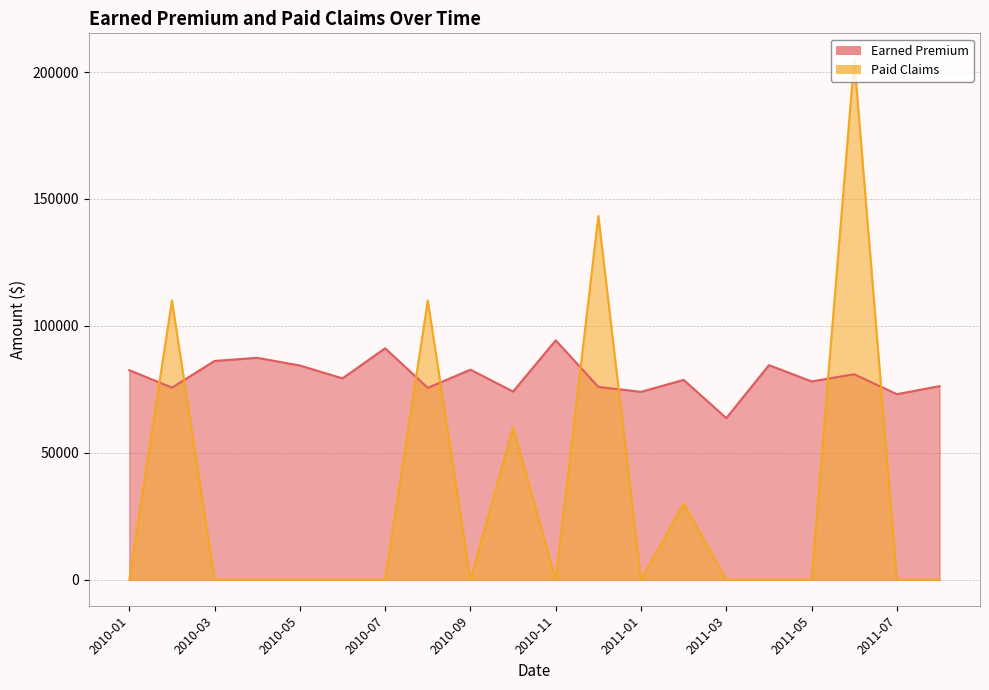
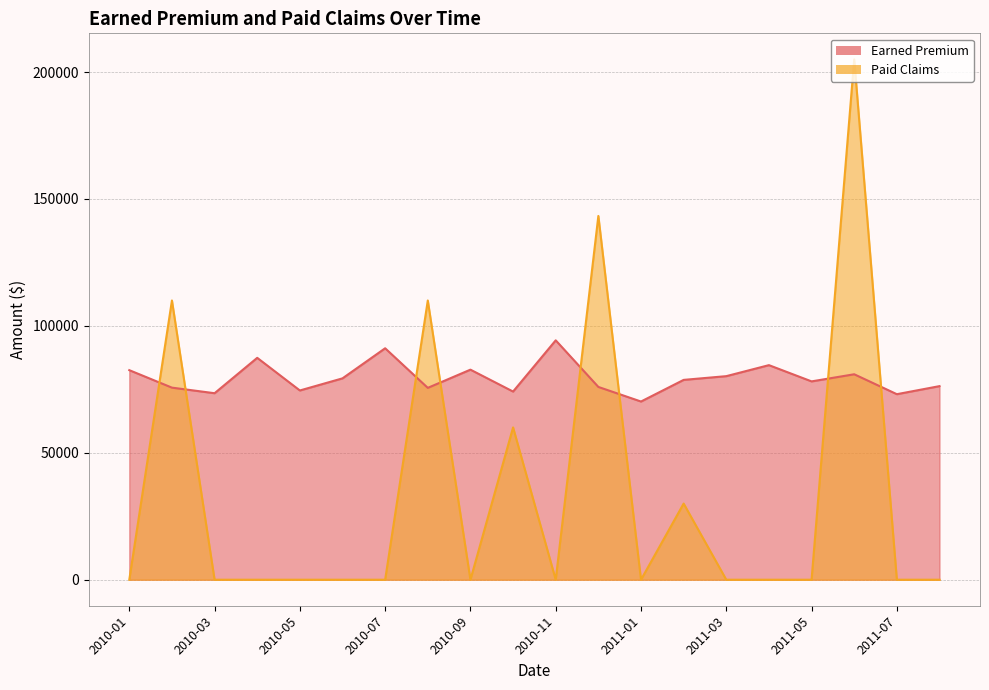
  {
    "Earned Premium": {
      "2010-01": 83000,
-     "2010-03": 86000,
-     "2010-05": 84000,
+     "2010-03": 73000,
+     "2010-05": 75000,
      "2010-07": 91000,
      "2010-09": 83000,
      "2010-11": 94000,
-     "2011-01": 74000,
-     "2011-03": 64000,
+     "2011-01": 70000,
+     "2011-03": 80000,
      "2011-05": 78000,
      "2011-07": 73000
    },
    "Paid Claims": {
      "2010-01": 0,
      "2010-03": 0,
      "2010-05": 0,
      "2010-07": 0,
      "2010-09": 0,
      "2010-11": 0,
      "2011-01": 0,
      "2011-03": 0,
      "2011-05": 0,
      "2011-07": 0
    }
  }
